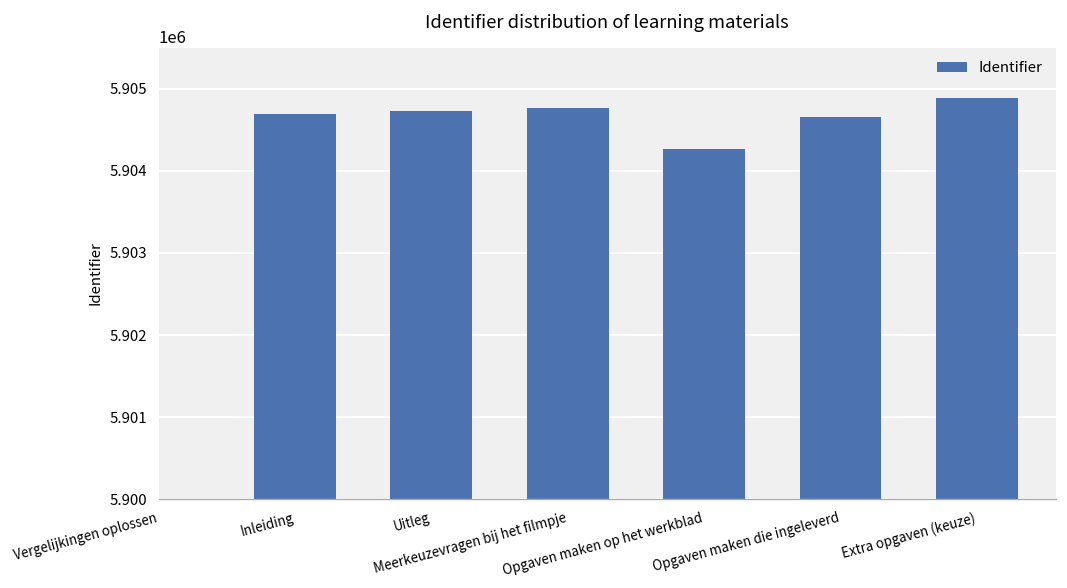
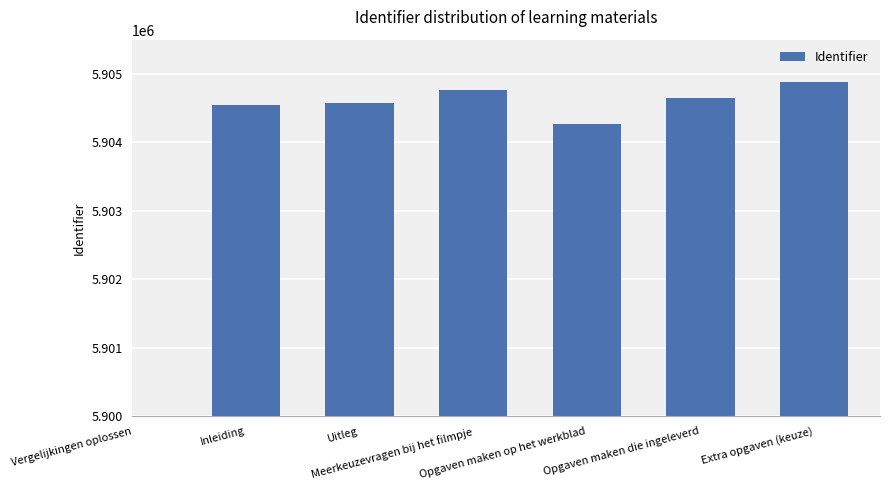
  {
-   "Inleiding": 5904700,
-   "Uitleg": 5904700,
+   "Inleiding": 5904600,
+   "Uitleg": 5904600,
    "Meerkeuzevragen bij het filmpje": 5904800,
    "Opgaven maken op het werkblad": 5904300,
    "Opgaven maken die ingeleverd": 5904700,
    "Extra opgaven (keuze)": 5904900
  }
